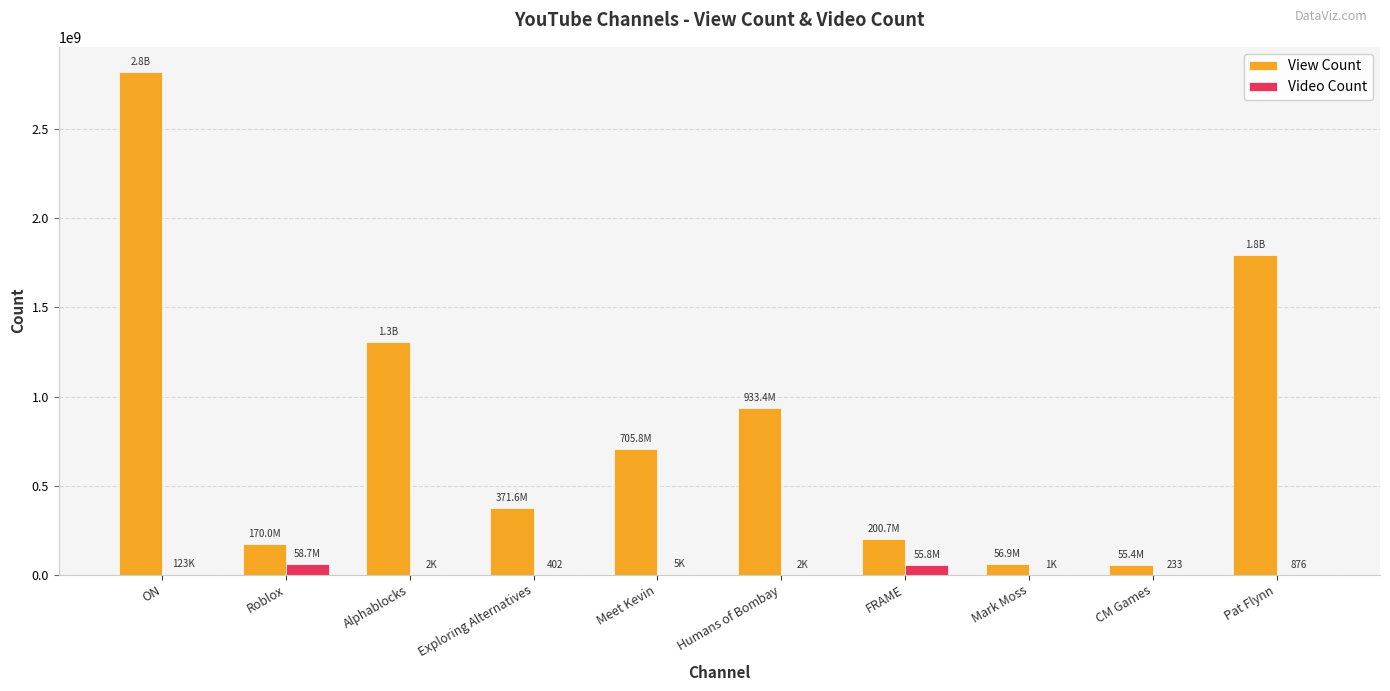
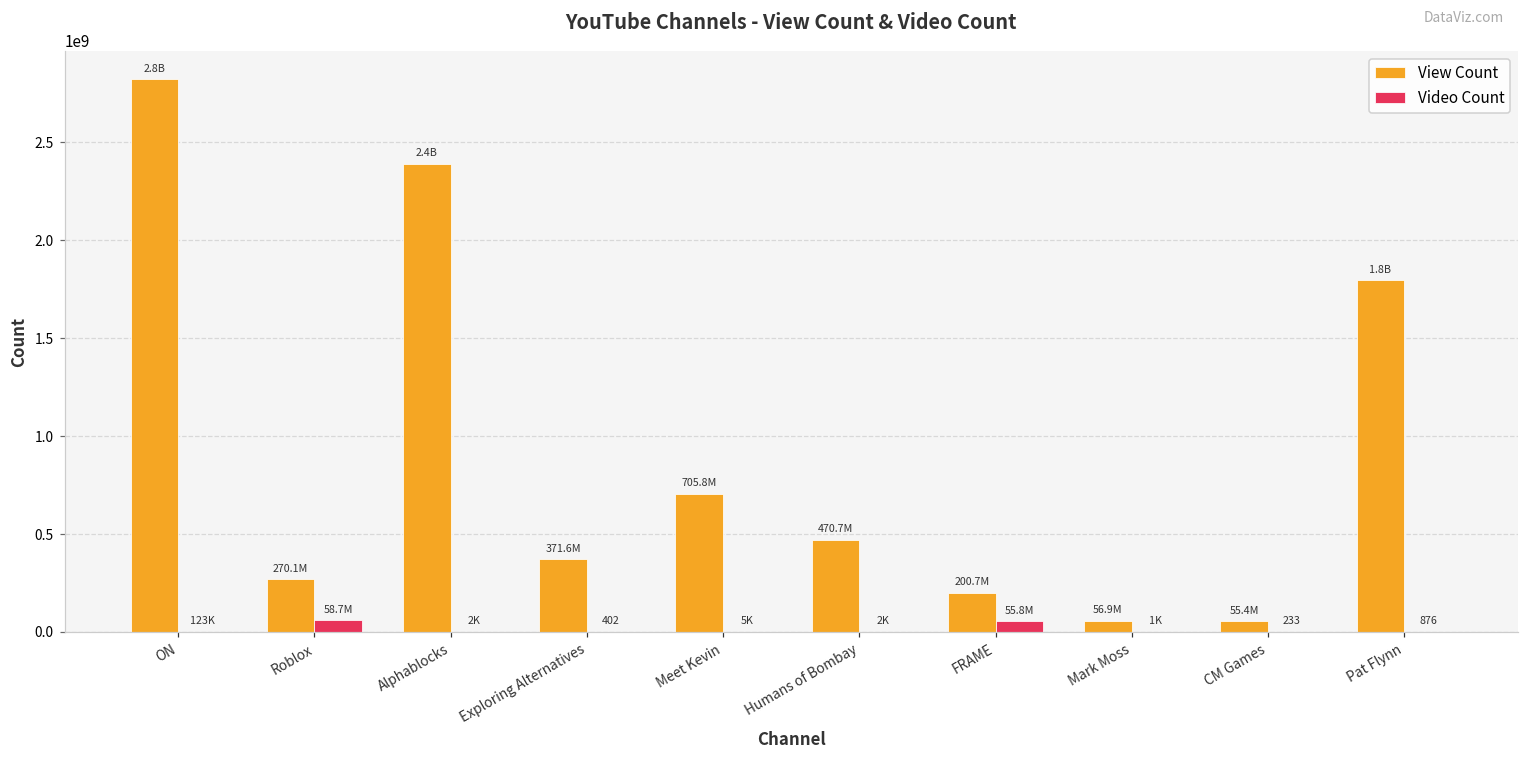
  {
    "View Count": {
      "ON": "2.8B",
-     "Roblox": "170.0M",
-     "Alphablocks": "1.3B",
+     "Roblox": "270.1M",
+     "Alphablocks": "2.4B",
      "Exploring Alternatives": "371.6M",
      "Meet Kevin": "705.8M",
-     "Humans of Bombay": "933.4M",
+     "Humans of Bombay": "470.7M",
      "FRAME": "200.7M",
      "Mark Moss": "56.9M",
      "CM Games": "55.4M",
      "Pat Flynn": "1.8B"
    },
    "Video Count": {
      "ON": "123K",
      "Roblox": "58.7M",
      "Alphablocks": "2K",
      "Exploring Alternatives": "402",
      "Meet Kevin": "5K",
      "Humans of Bombay": "2K",
      "FRAME": "55.8M",
      "Mark Moss": "1K",
      "CM Games": "233",
      "Pat Flynn": "876"
    }
  }
